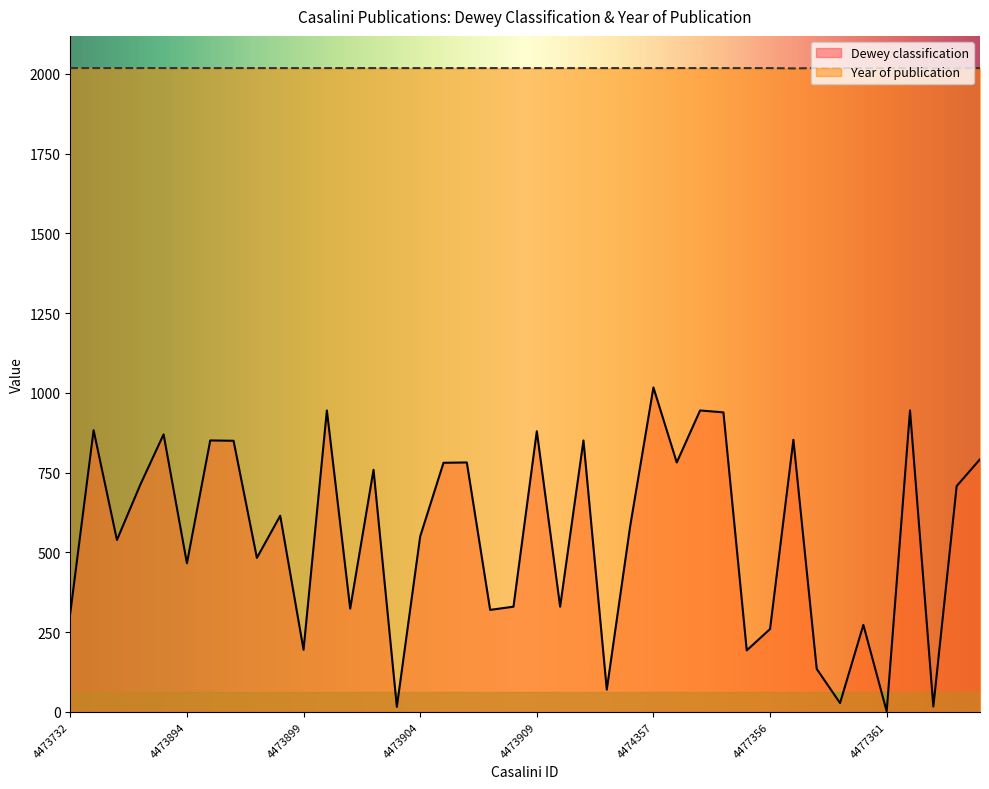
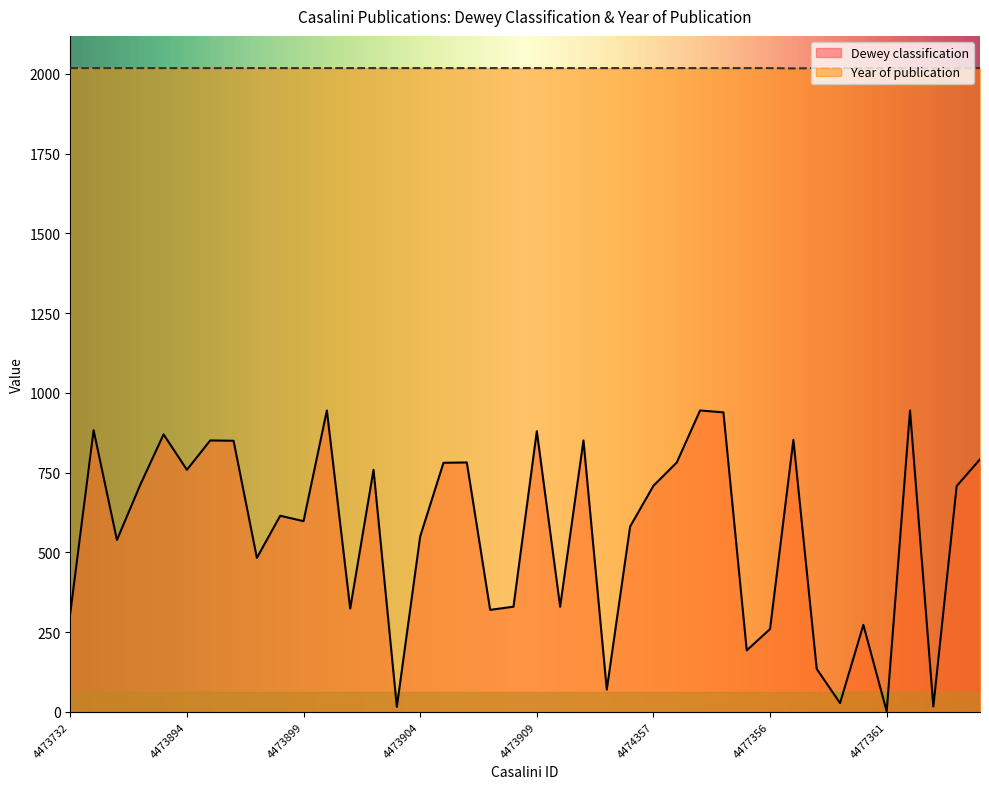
  {
    "Dewey classification": {
      "4473732": 310,
-     "4473894": 470,
-     "4473899": 200,
+     "4473894": 760,
+     "4473899": 600,
      "4473904": 550,
      "4473909": 880,
-     "4474357": 1020,
+     "4474357": 710,
      "4477356": 260
    },
    "Year of publication": {
      "4473732": 2020,
      "4473894": 2020,
      "4473899": 2020,
      "4473904": 2020,
      "4473909": 2020,
      "4474357": 2020,
      "4477356": 2020
    }
  }
